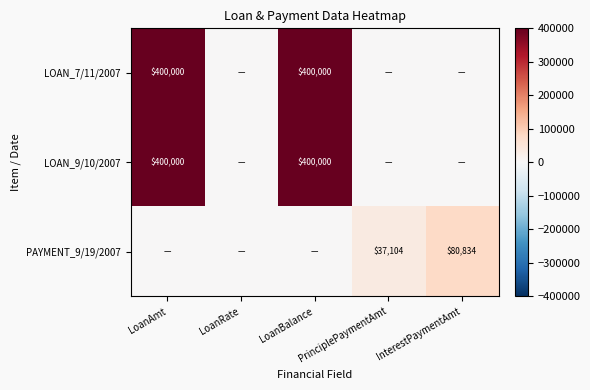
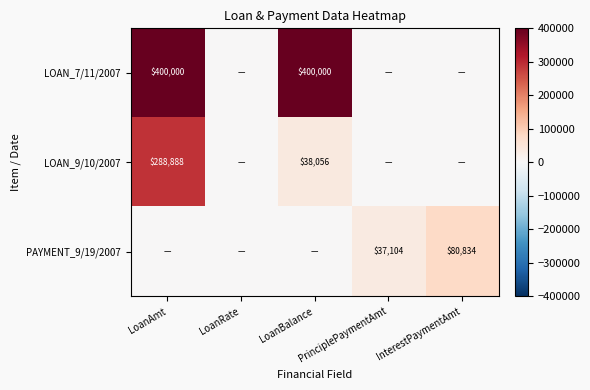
  {
    "LOAN_7/11/2007": {
      "LoanAmt": "$400,000",
      "LoanBalance": "$400,000"
    },
    "LOAN_9/10/2007": {
-     "LoanAmt": "$400,000",
-     "LoanBalance": "$400,000"
+     "LoanAmt": "$288,888",
+     "LoanBalance": "$38,056"
    },
    "PAYMENT_9/19/2007": {
      "PrinciplePaymentAmt": "$37,104",
      "InterestPaymentAmt": "$80,834"
    }
  }
